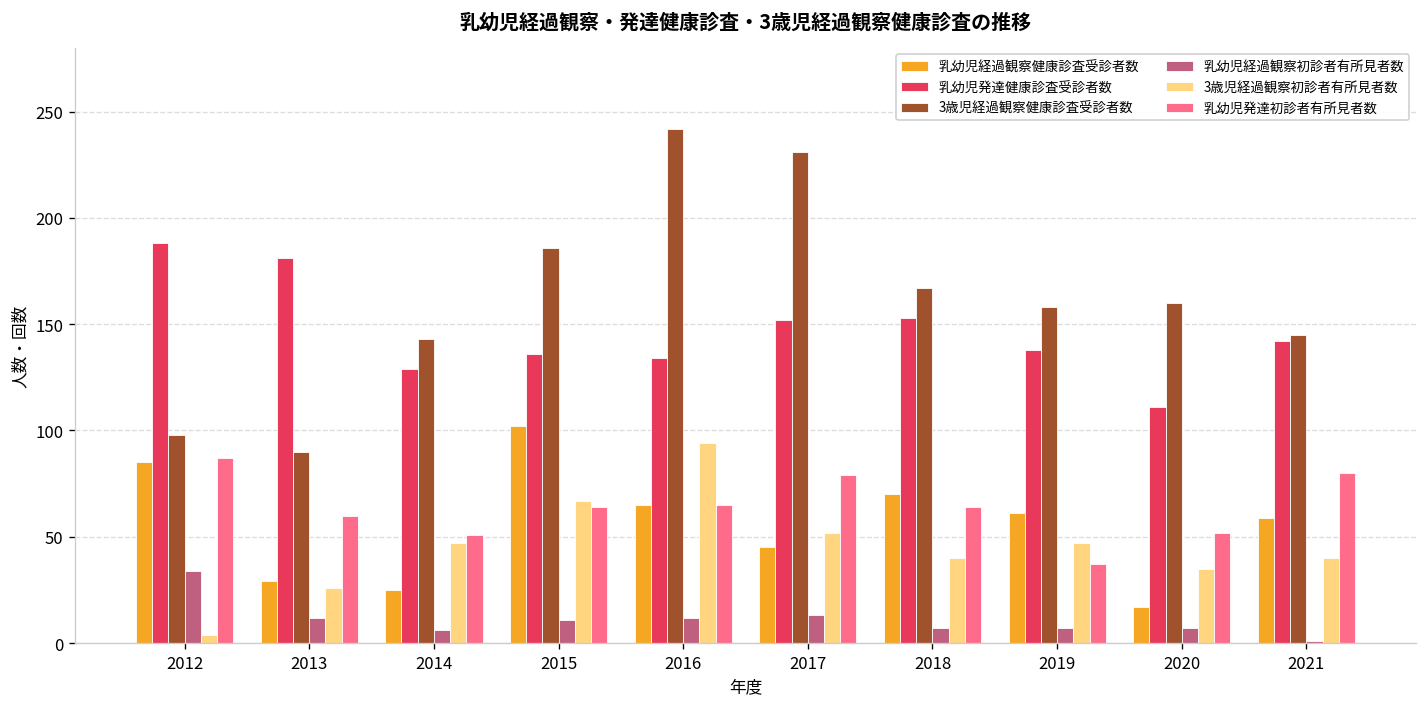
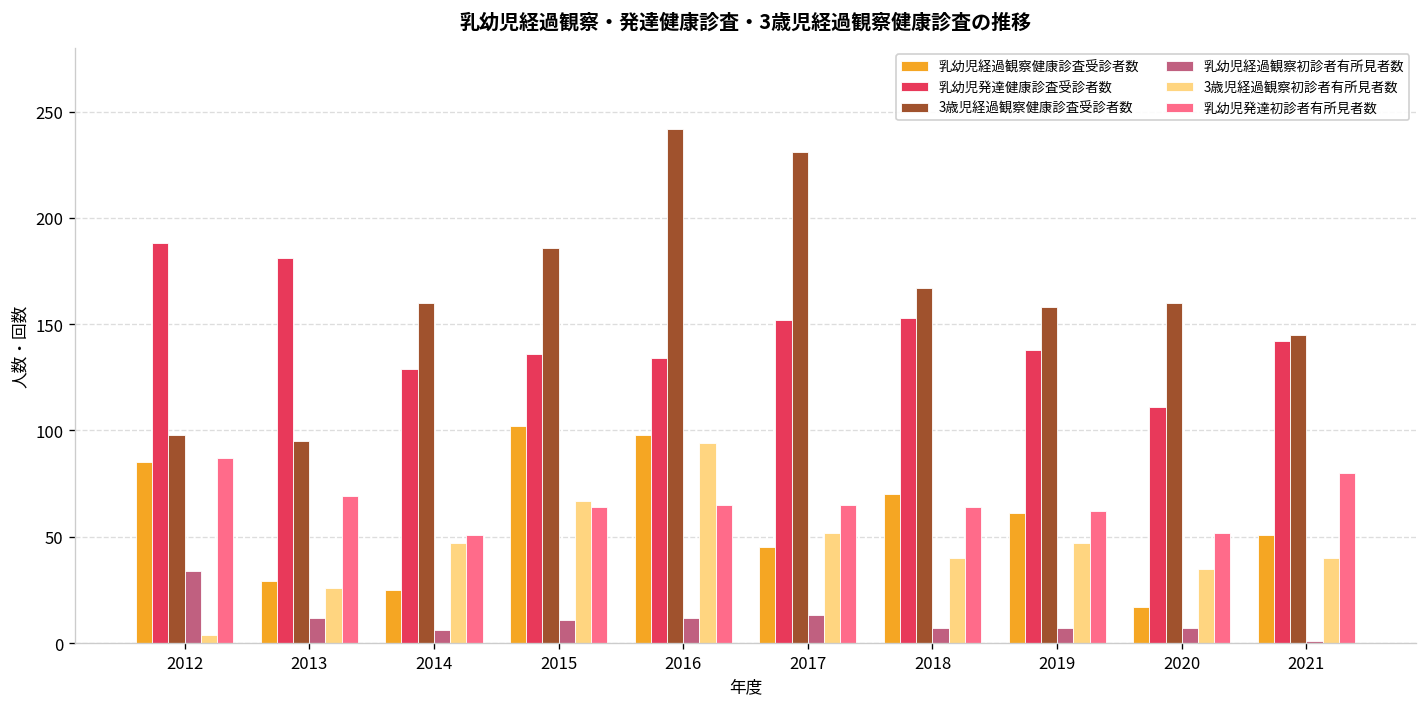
  {
    "乳幼児経過観察健康診査受診者数": {
      "2012": 85,
      "2013": 29,
      "2014": 25,
      "2015": 102,
-     "2016": 65,
+     "2016": 98,
      "2017": 45,
      "2018": 70,
      "2019": 61,
      "2020": 17,
-     "2021": 59
+     "2021": 51
    },
    "乳幼児発達健康診査受診者数": {
      "2012": 188,
      "2013": 181,
      "2014": 129,
      "2015": 136,
      "2016": 134,
      "2017": 152,
      "2018": 153,
      "2019": 138,
      "2020": 111,
      "2021": 142
    },
    "3歳児経過観察健康診査受診者数": {
      "2012": 98,
-     "2013": 90,
-     "2014": 143,
+     "2013": 95,
+     "2014": 160,
      "2015": 186,
      "2016": 242,
      "2017": 231,
      "2018": 167,
      "2019": 158,
      "2020": 160,
      "2021": 145
    },
    "乳幼児経過観察初診者有所見者数": {
      "2012": 34,
      "2013": 12,
      "2014": 6,
      "2015": 11,
      "2016": 12,
      "2017": 13,
      "2018": 7,
      "2019": 7,
      "2020": 7
    },
    "3歳児経過観察初診者有所見者数": {
      "2012": 4,
      "2013": 26,
      "2014": 47,
      "2015": 67,
      "2016": 94,
      "2017": 52,
      "2018": 40,
      "2019": 47,
      "2020": 35,
      "2021": 40
    },
    "乳幼児発達初診者有所見者数": {
      "2012": 87,
-     "2013": 60,
+     "2013": 69,
      "2014": 51,
      "2015": 64,
      "2016": 65,
-     "2017": 79,
+     "2017": 65,
      "2018": 64,
-     "2019": 37,
+     "2019": 62,
      "2020": 52,
      "2021": 80
    }
  }
